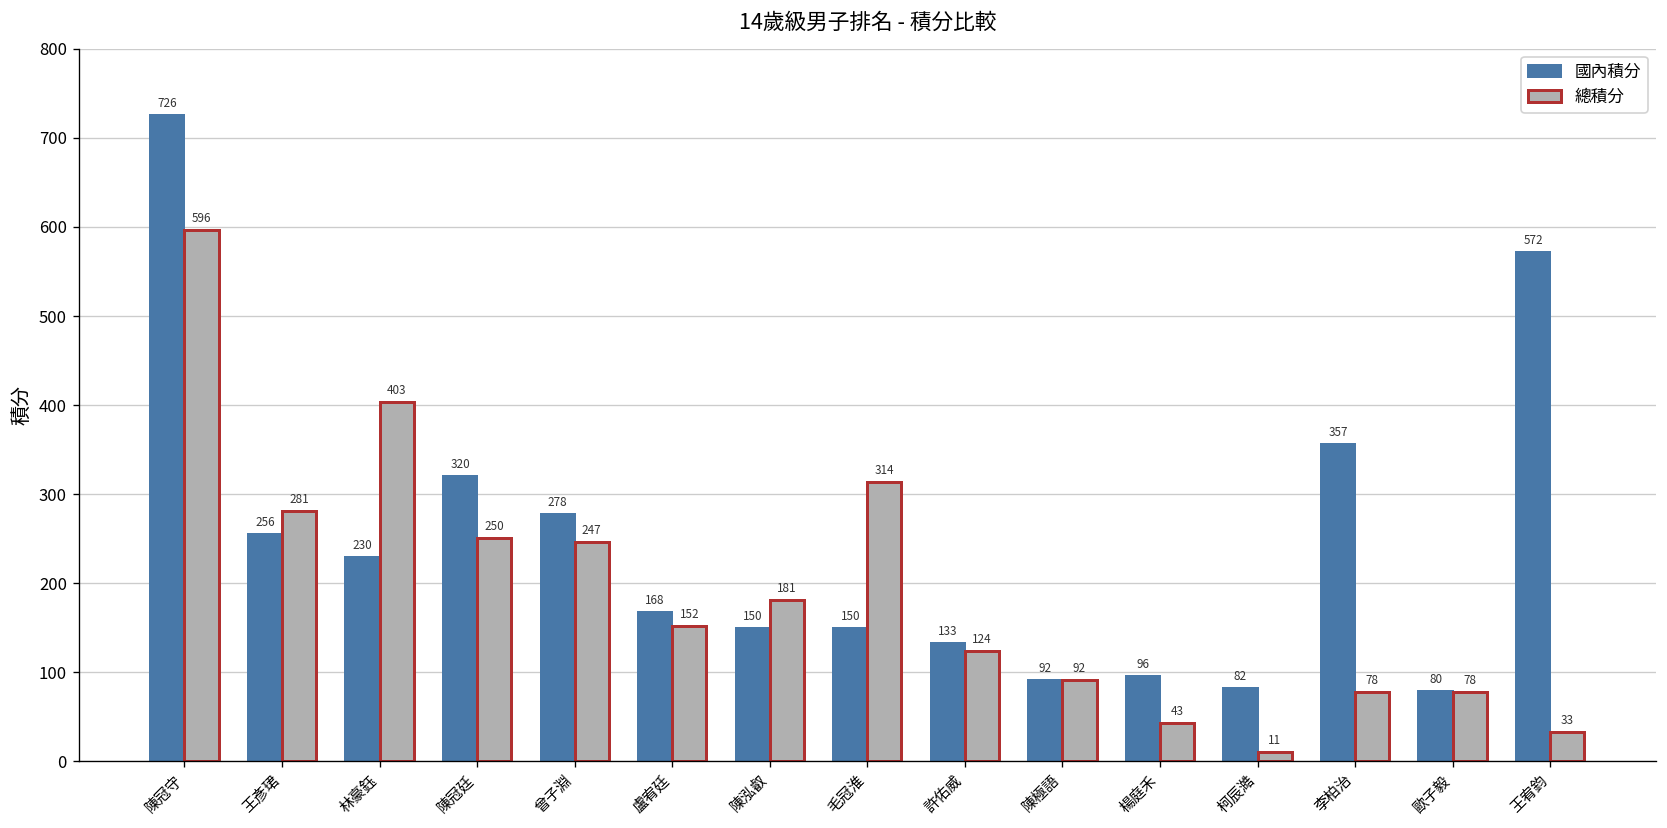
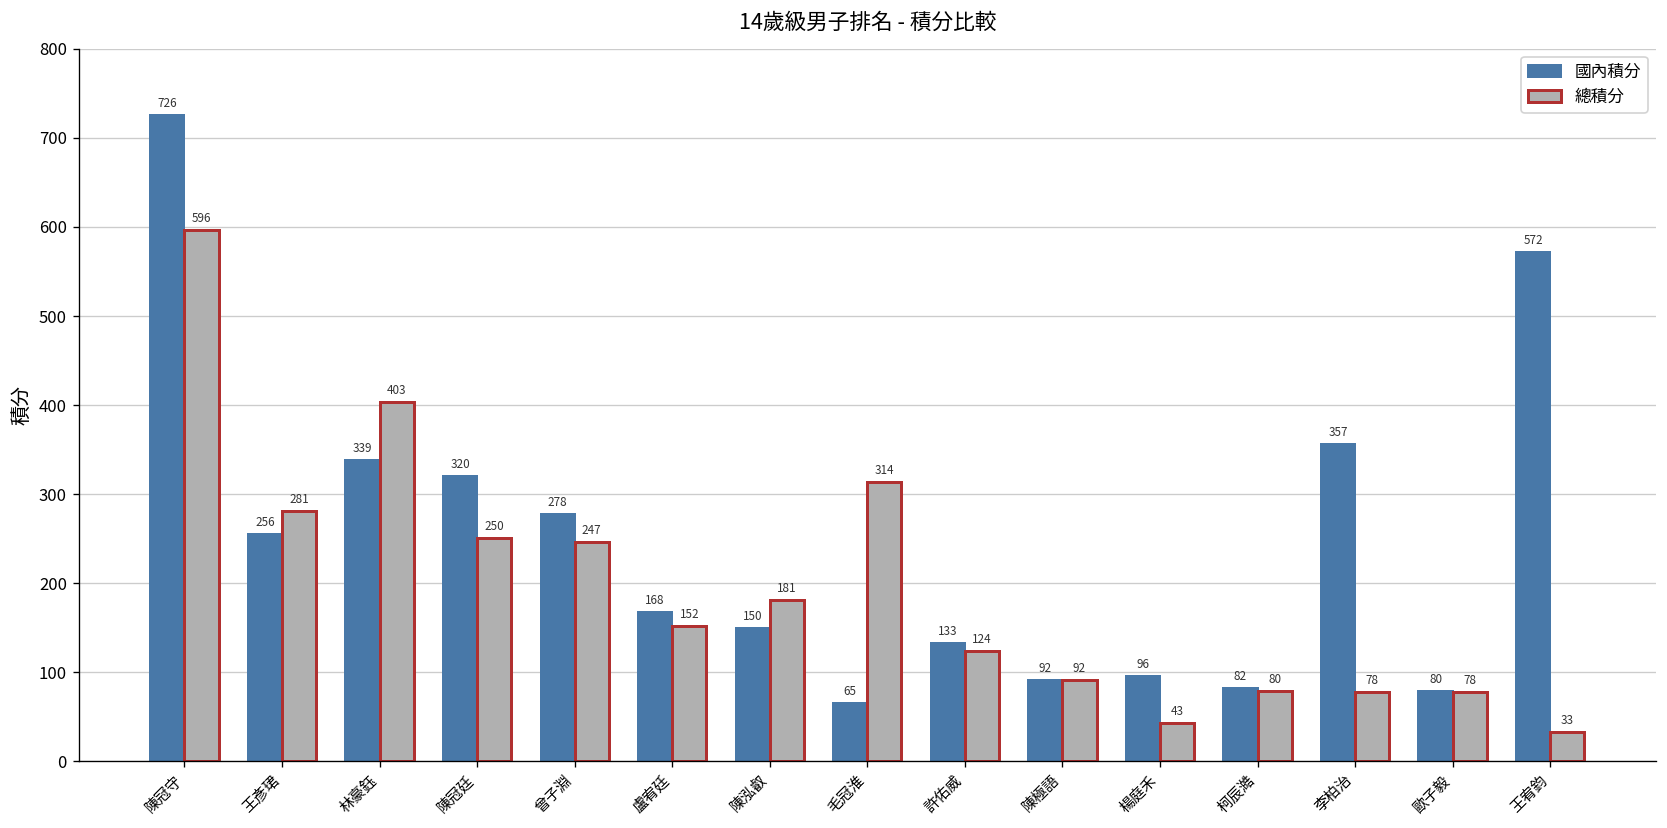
  {
    "國內積分": {
      "陳冠守": 726,
      "王彥珺": 256,
-     "林豪鈺": 230,
+     "林豪鈺": 339,
      "陳冠廷": 320,
      "曾子淵": 278,
      "盧宥廷": 168,
      "陳泓叡": 150,
-     "毛冠淮": 150,
+     "毛冠淮": 65,
      "許佑威": 133,
      "陳極語": 92,
      "楊庭禾": 96,
      "柯辰澔": 82,
      "李柏治": 357,
      "歐子毅": 80,
      "王宥鈞": 572
    },
    "總積分": {
      "陳冠守": 596,
      "王彥珺": 281,
      "林豪鈺": 403,
      "陳冠廷": 250,
      "曾子淵": 247,
      "盧宥廷": 152,
      "陳泓叡": 181,
      "毛冠淮": 314,
      "許佑威": 124,
      "陳極語": 92,
      "楊庭禾": 43,
-     "柯辰澔": 11,
+     "柯辰澔": 80,
      "李柏治": 78,
      "歐子毅": 78,
      "王宥鈞": 33
    }
  }
